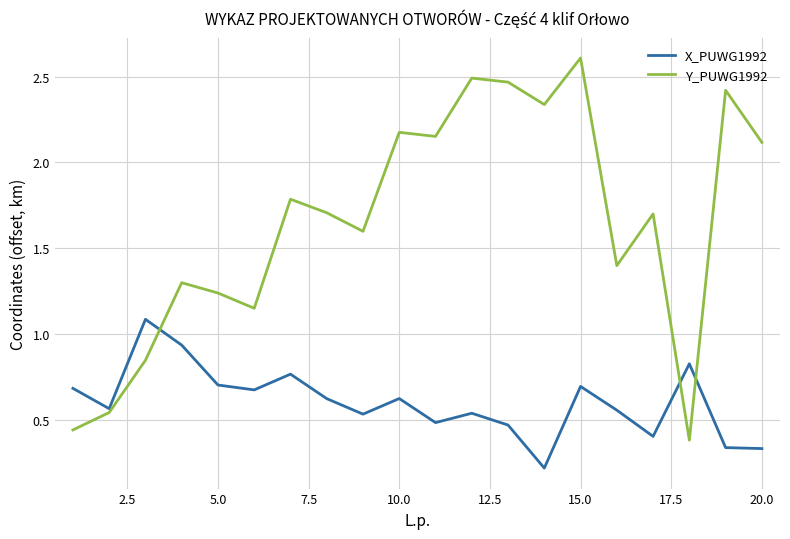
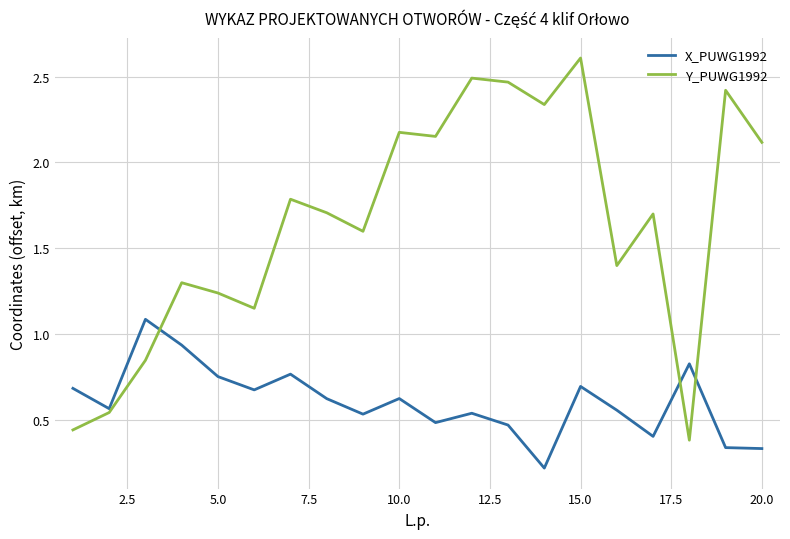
  {
    "X_PUWG1992": {
-     "5.0": 0.70,
+     "5.0": 0.75,
      "10.0": 0.62,
      "15.0": 0.69,
      "20.0": 0.33
    },
    "Y_PUWG1992": {
      "5.0": 1.24,
      "10.0": 2.18,
      "15.0": 2.61,
      "20.0": 2.12
    }
  }
